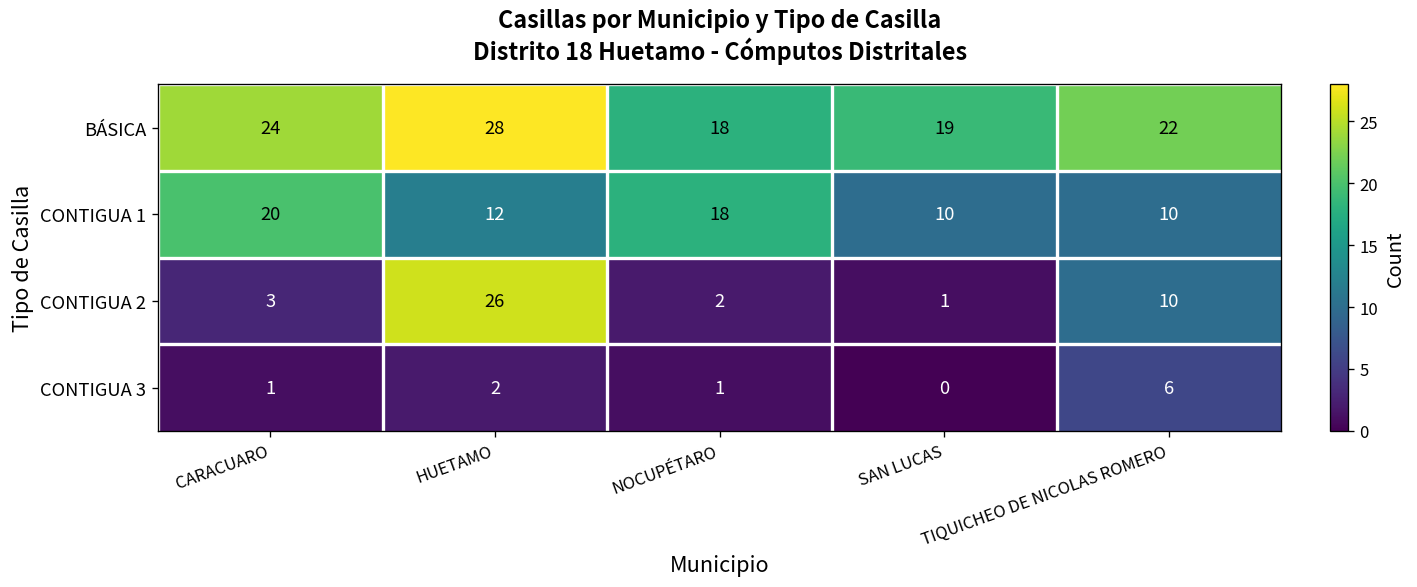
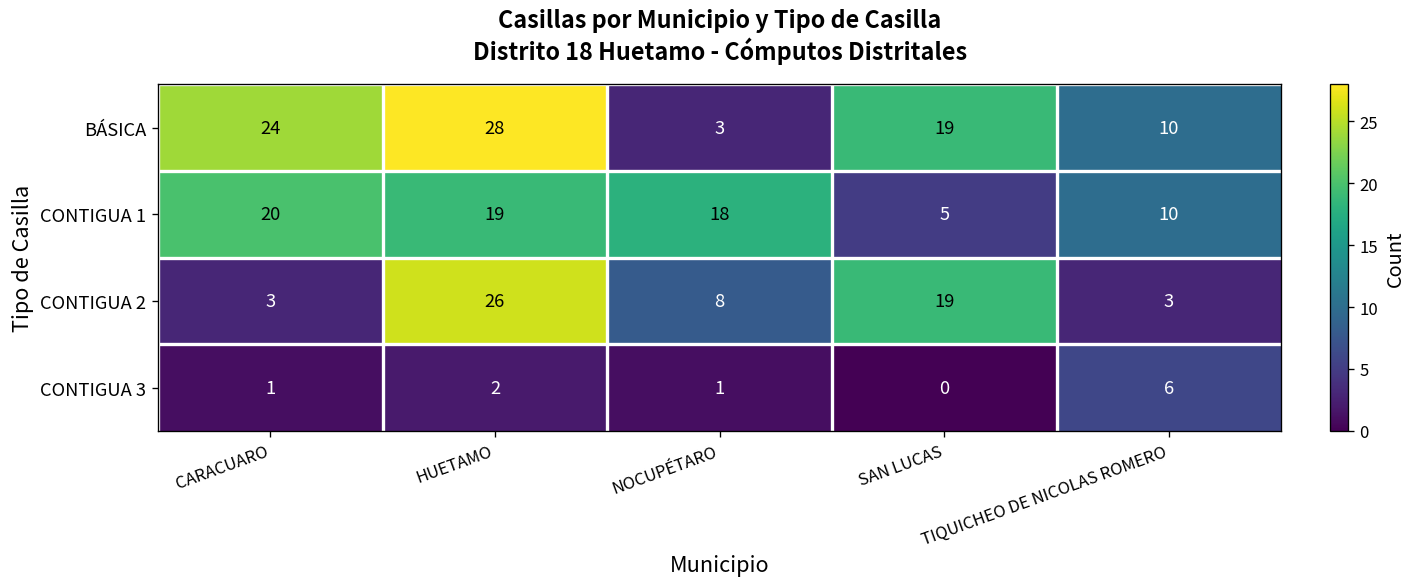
  {
    "BÁSICA": {
      "CARACUARO": 24,
      "HUETAMO": 28,
-     "NOCUPÉTARO": 18,
+     "NOCUPÉTARO": 3,
      "SAN LUCAS": 19,
-     "TIQUICHEO DE NICOLAS ROMERO": 22
+     "TIQUICHEO DE NICOLAS ROMERO": 10
    },
    "CONTIGUA 1": {
      "CARACUARO": 20,
-     "HUETAMO": 12,
+     "HUETAMO": 19,
      "NOCUPÉTARO": 18,
-     "SAN LUCAS": 10,
+     "SAN LUCAS": 5,
      "TIQUICHEO DE NICOLAS ROMERO": 10
    },
    "CONTIGUA 2": {
      "CARACUARO": 3,
      "HUETAMO": 26,
-     "NOCUPÉTARO": 2,
-     "SAN LUCAS": 1,
-     "TIQUICHEO DE NICOLAS ROMERO": 10
+     "NOCUPÉTARO": 8,
+     "SAN LUCAS": 19,
+     "TIQUICHEO DE NICOLAS ROMERO": 3
    },
    "CONTIGUA 3": {
      "CARACUARO": 1,
      "HUETAMO": 2,
      "NOCUPÉTARO": 1,
      "SAN LUCAS": 0,
      "TIQUICHEO DE NICOLAS ROMERO": 6
    }
  }
